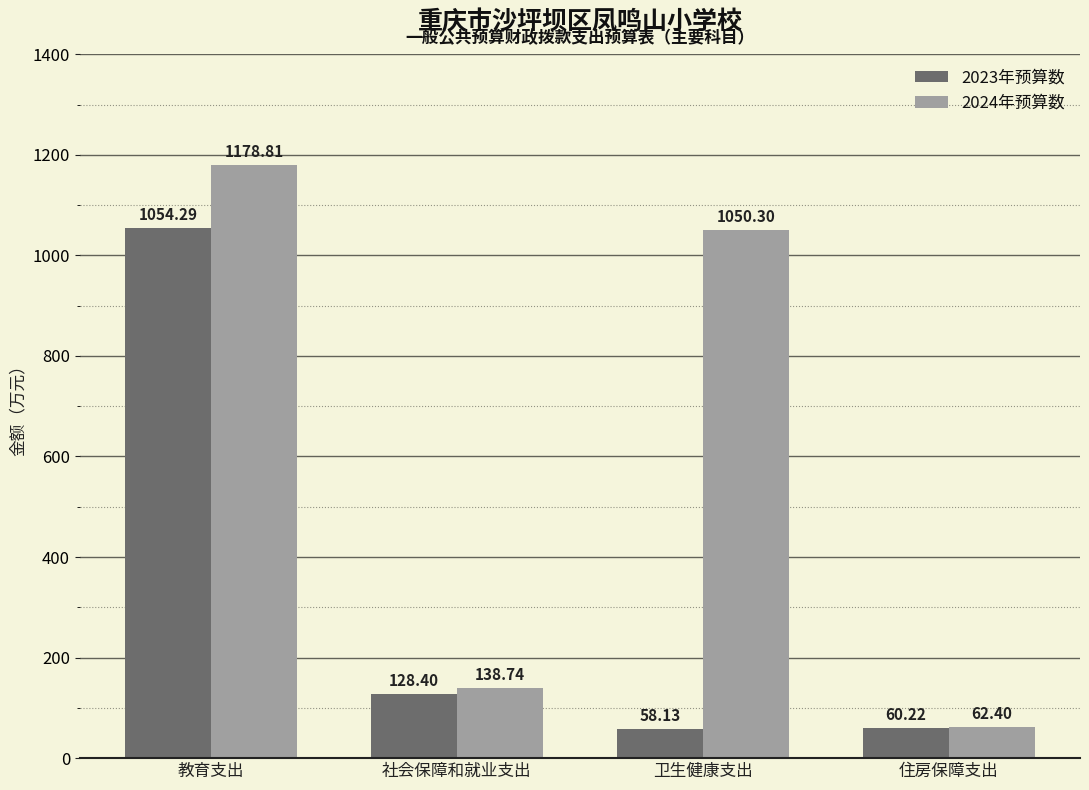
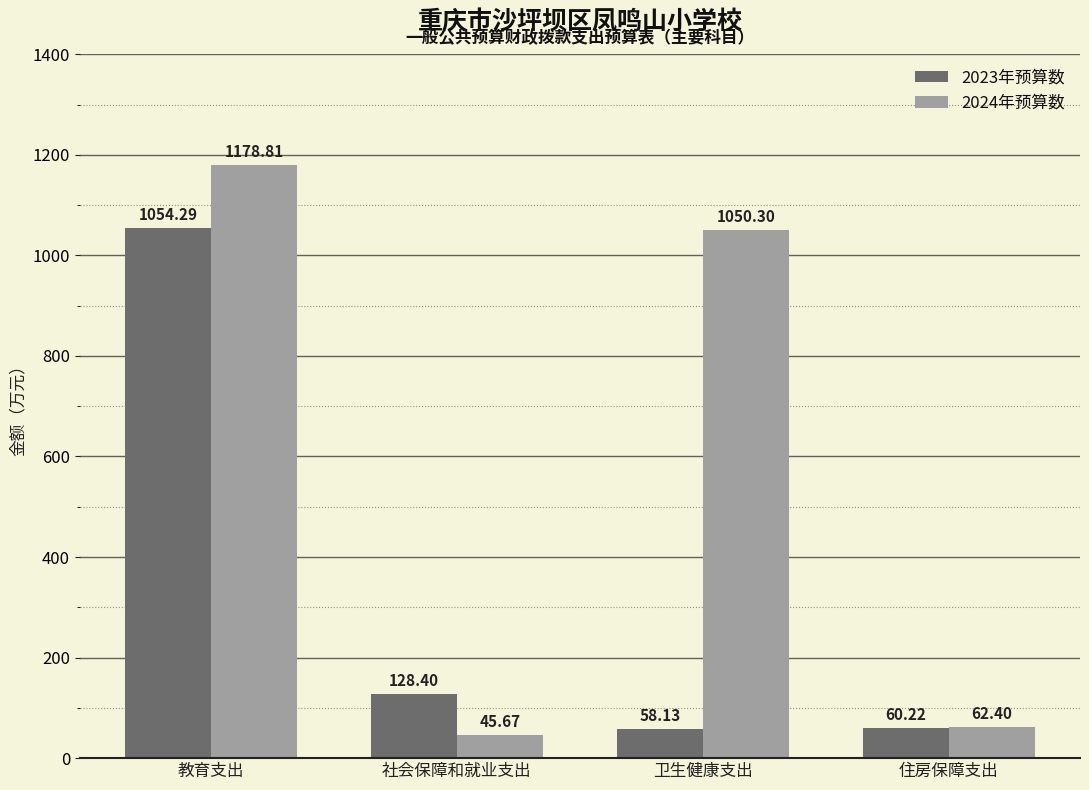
  {
    "2023年预算数": {
      "教育支出": 1054.29,
      "社会保障和就业支出": 128.40,
      "卫生健康支出": 58.13,
      "住房保障支出": 60.22
    },
    "2024年预算数": {
      "教育支出": 1178.81,
-     "社会保障和就业支出": 138.74,
+     "社会保障和就业支出": 45.67,
      "卫生健康支出": 1050.30,
      "住房保障支出": 62.40
    }
  }
